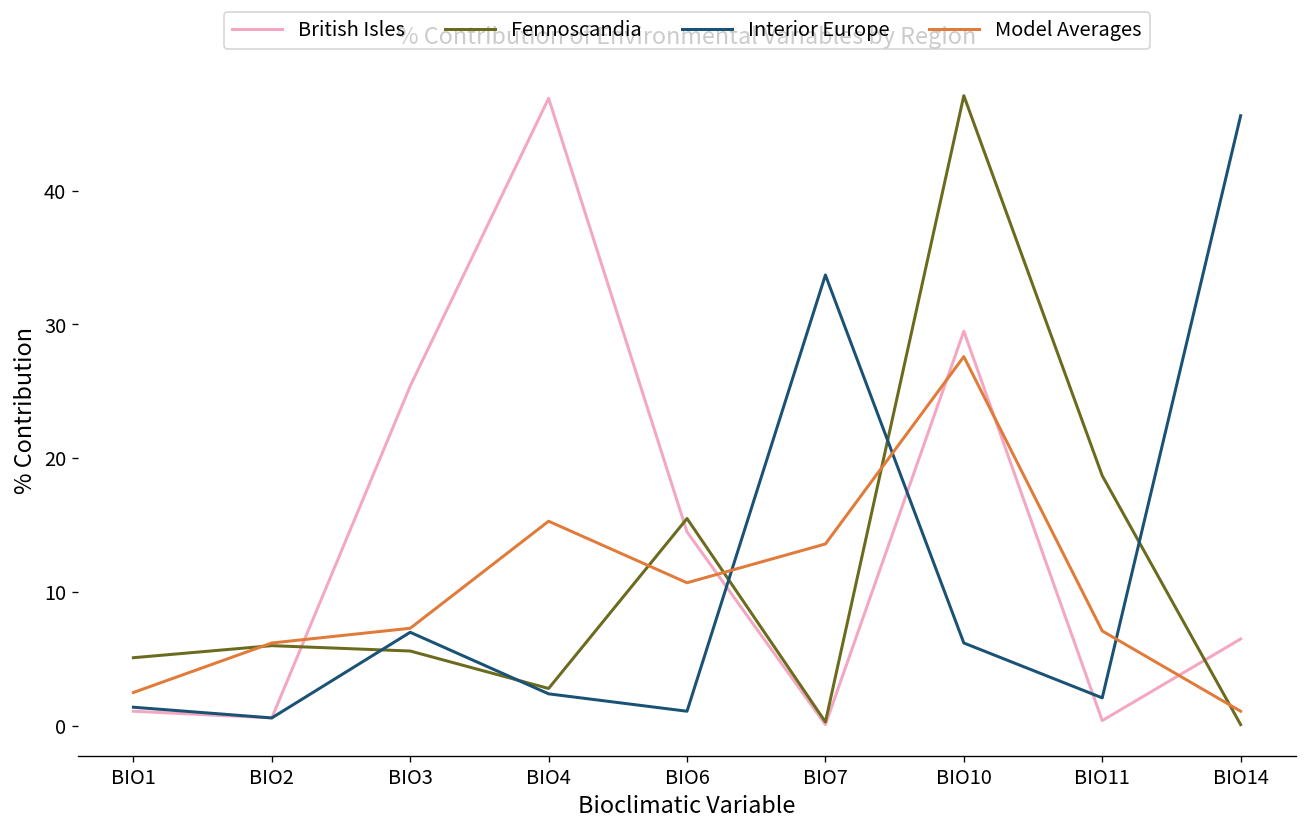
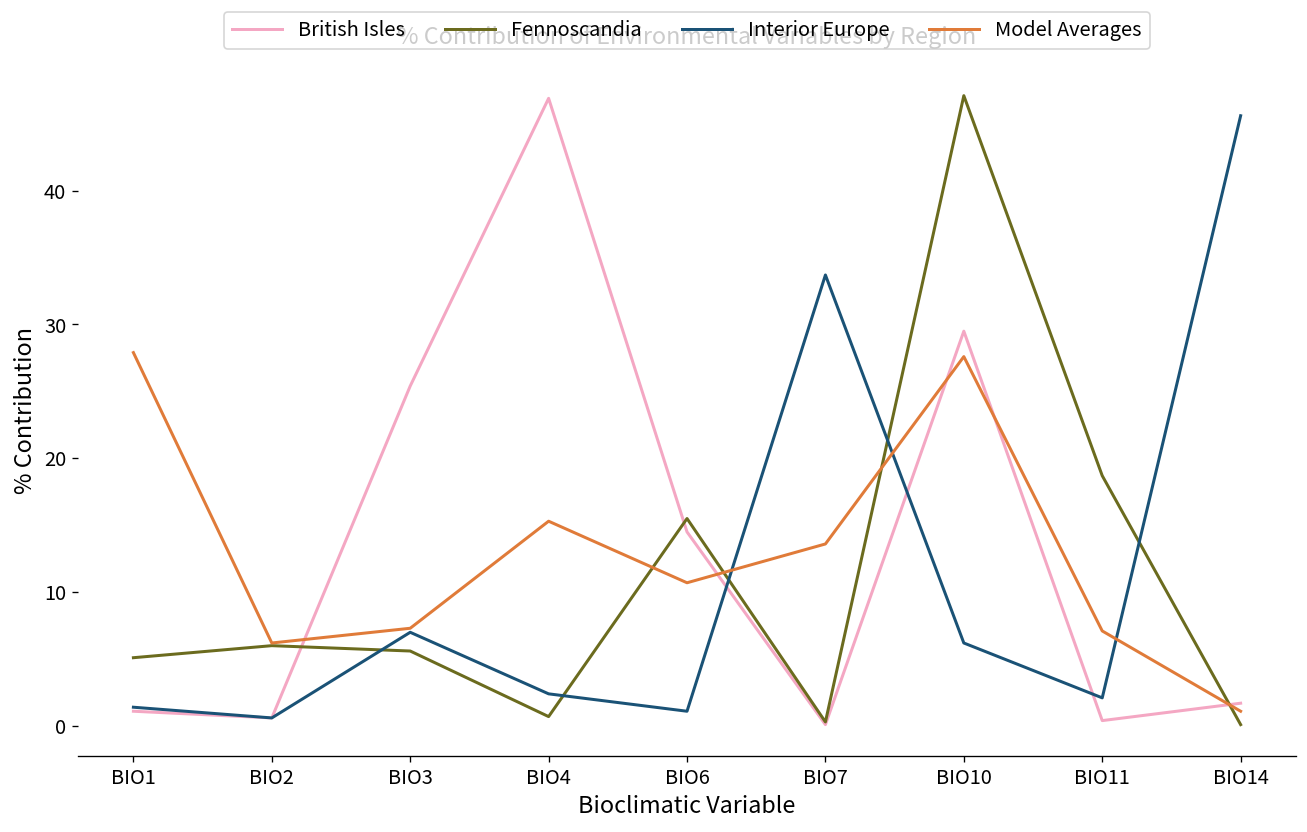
  {
    "British Isles": {
      "BIO1": 1.1,
      "BIO3": 25.4,
      "BIO4": 46.9,
      "BIO6": 14.5,
      "BIO10": 29.5,
      "BIO11": 0.4,
-     "BIO14": 6.5
+     "BIO14": 1.7
    },
    "Fennoscandia": {
      "BIO1": 5.1,
      "BIO3": 5.6,
-     "BIO4": 2.8,
+     "BIO4": 0.7,
      "BIO6": 15.5,
      "BIO10": 47.1,
      "BIO11": 18.7,
      "BIO14": 0.1
    },
    "Interior Europe": {
      "BIO1": 1.4,
      "BIO3": 7.0,
      "BIO4": 2.4,
      "BIO6": 1.1,
      "BIO7": 33.7,
      "BIO10": 6.2,
      "BIO11": 2.1,
      "BIO14": 45.6
    },
    "Model Averages": {
-     "BIO1": 2.5,
+     "BIO1": 27.9,
      "BIO3": 7.3,
      "BIO4": 15.3,
      "BIO6": 10.7,
      "BIO7": 13.6,
      "BIO10": 27.6,
      "BIO11": 7.1,
      "BIO14": 1.1
    }
  }
